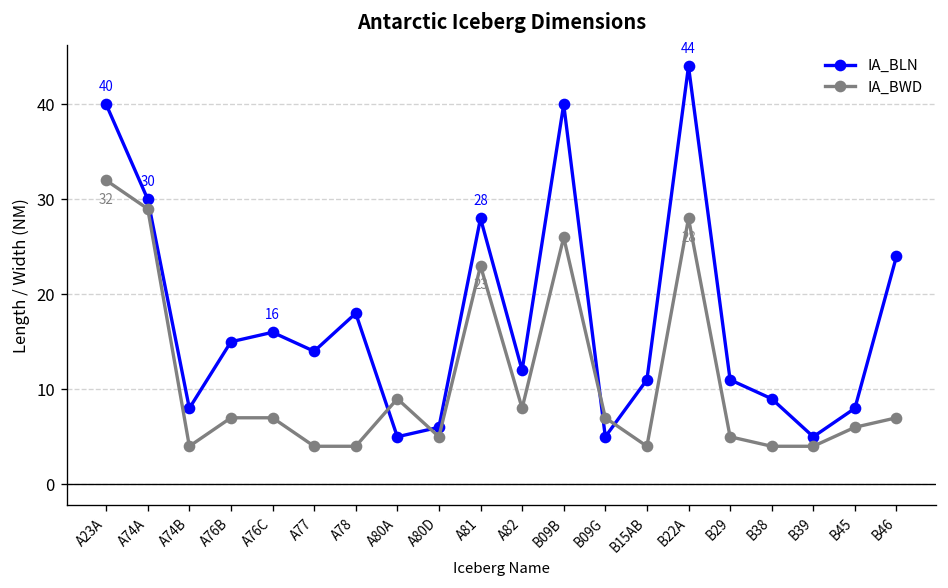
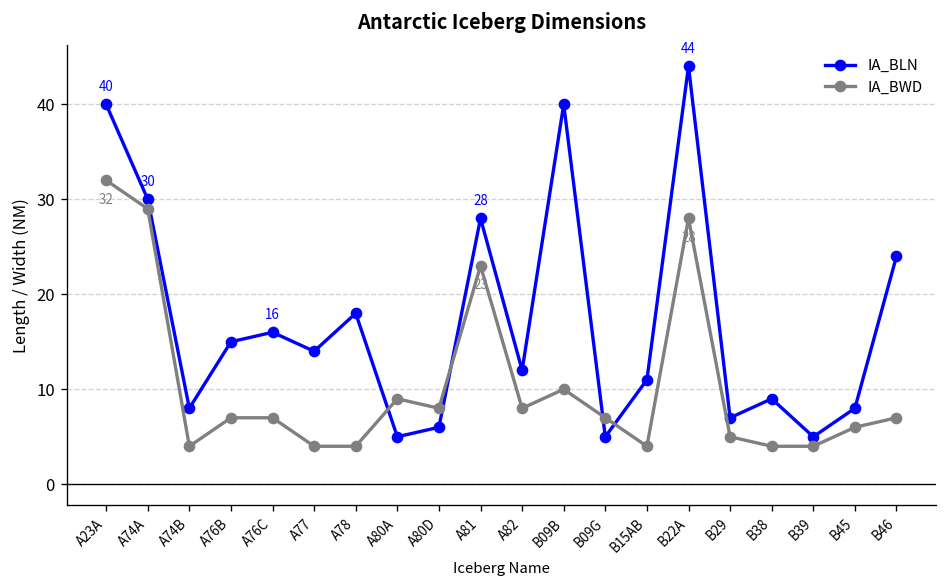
  {
    "IA_BLN": {
      "A74B": 8,
      "A76B": 15,
      "A77": 14,
      "A78": 18,
      "A80A": 5,
      "A80D": 6,
      "A82": 12,
      "B09B": 40,
      "B09G": 5,
      "B15AB": 11,
-     "B29": 11,
+     "B29": 7,
      "B38": 9,
      "B39": 5,
      "B45": 8,
      "B46": 24
    },
    "IA_BWD": {
      "A74A": 29,
      "A74B": 4,
      "A76B": 7,
      "A76C": 7,
      "A77": 4,
      "A78": 4,
      "A80A": 9,
-     "A80D": 5,
+     "A80D": 8,
      "A82": 8,
-     "B09B": 26,
+     "B09B": 10,
      "B09G": 7,
      "B15AB": 4,
      "B29": 5,
      "B38": 4,
      "B39": 4,
      "B45": 6,
      "B46": 7
    }
  }
